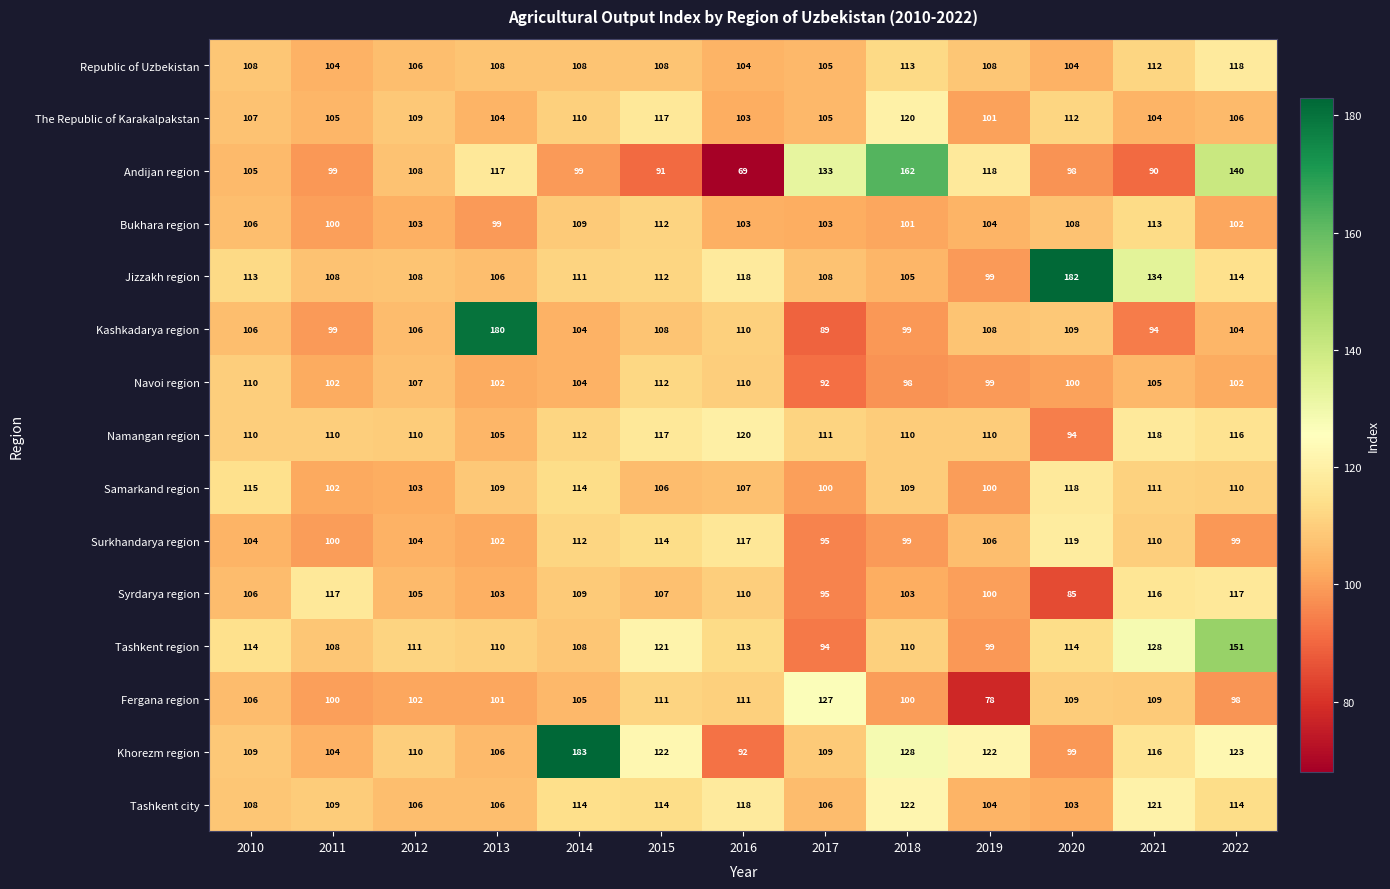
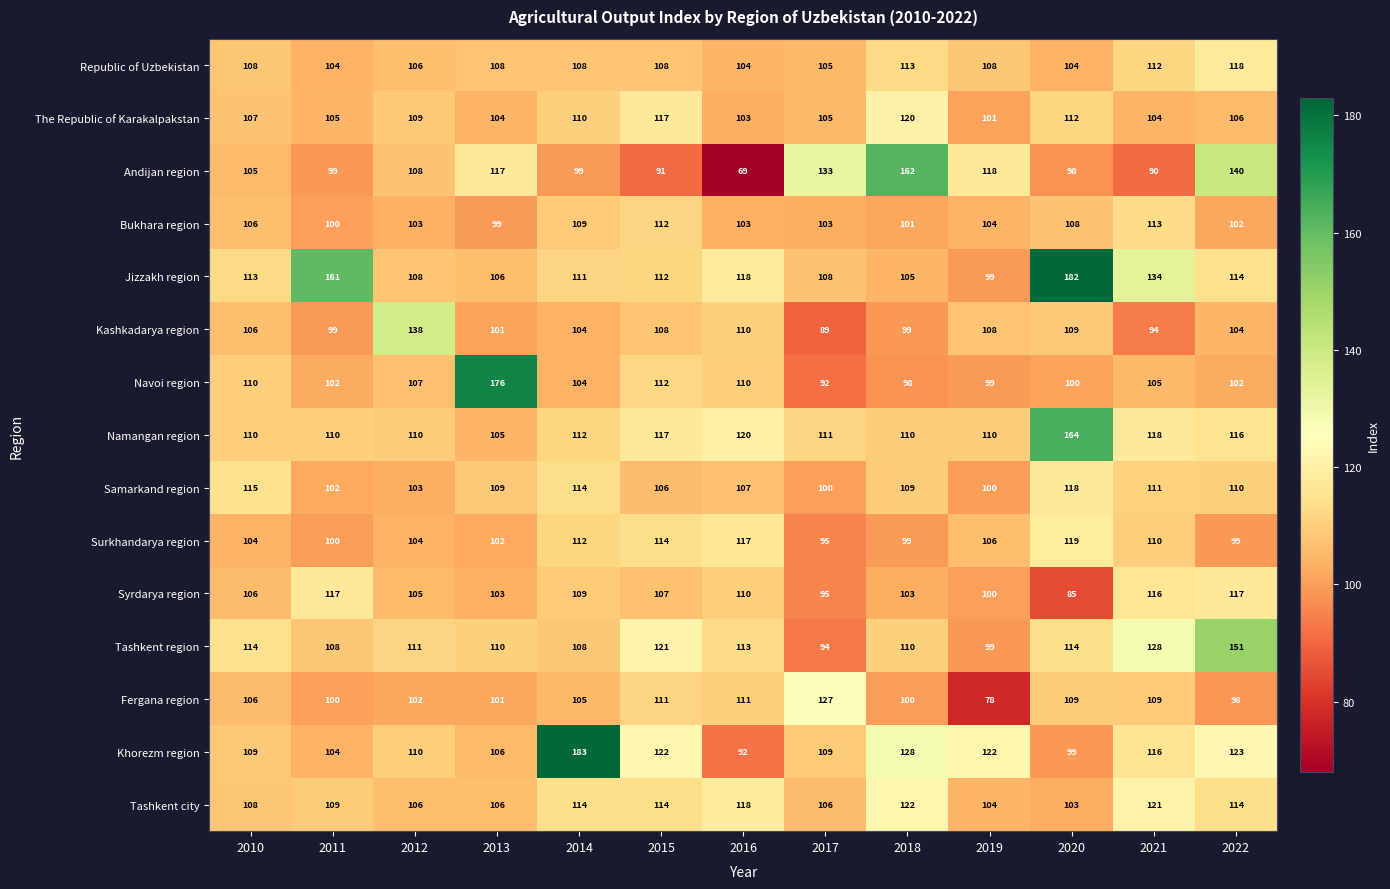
  {
    "Republic of Uzbekistan": {
      "2010": 108,
      "2011": 104,
      "2012": 106,
      "2013": 108,
      "2014": 108,
      "2015": 108,
      "2016": 104,
      "2017": 105,
      "2018": 113,
      "2019": 108,
      "2020": 104,
      "2021": 112,
      "2022": 118
    },
    "The Republic of Karakalpakstan": {
      "2010": 107,
      "2011": 105,
      "2012": 109,
      "2013": 104,
      "2014": 110,
      "2015": 117,
      "2016": 103,
      "2017": 105,
      "2018": 120,
      "2019": 101,
      "2020": 112,
      "2021": 104,
      "2022": 106
    },
    "Andijan region": {
      "2010": 105,
      "2011": 99,
      "2012": 108,
      "2013": 117,
      "2014": 99,
      "2015": 91,
      "2016": 69,
      "2017": 133,
      "2018": 162,
      "2019": 118,
      "2020": 98,
      "2021": 90,
      "2022": 140
    },
    "Bukhara region": {
      "2010": 106,
      "2011": 100,
      "2012": 103,
      "2013": 99,
      "2014": 109,
      "2015": 112,
      "2016": 103,
      "2017": 103,
      "2018": 101,
      "2019": 104,
      "2020": 108,
      "2021": 113,
      "2022": 102
    },
    "Jizzakh region": {
      "2010": 113,
-     "2011": 108,
+     "2011": 161,
      "2012": 108,
      "2013": 106,
      "2014": 111,
      "2015": 112,
      "2016": 118,
      "2017": 108,
      "2018": 105,
      "2019": 99,
      "2020": 182,
      "2021": 134,
      "2022": 114
    },
    "Kashkadarya region": {
      "2010": 106,
      "2011": 99,
-     "2012": 106,
-     "2013": 180,
+     "2012": 138,
+     "2013": 101,
      "2014": 104,
      "2015": 108,
      "2016": 110,
      "2017": 89,
      "2018": 99,
      "2019": 108,
      "2020": 109,
      "2021": 94,
      "2022": 104
    },
    "Navoi region": {
      "2010": 110,
      "2011": 102,
      "2012": 107,
-     "2013": 102,
+     "2013": 176,
      "2014": 104,
      "2015": 112,
      "2016": 110,
      "2017": 92,
      "2018": 98,
      "2019": 99,
      "2020": 100,
      "2021": 105,
      "2022": 102
    },
    "Namangan region": {
      "2010": 110,
      "2011": 110,
      "2012": 110,
      "2013": 105,
      "2014": 112,
      "2015": 117,
      "2016": 120,
      "2017": 111,
      "2018": 110,
      "2019": 110,
-     "2020": 94,
+     "2020": 164,
      "2021": 118,
      "2022": 116
    },
    "Samarkand region": {
      "2010": 115,
      "2011": 102,
      "2012": 103,
      "2013": 109,
      "2014": 114,
      "2015": 106,
      "2016": 107,
      "2017": 100,
      "2018": 109,
      "2019": 100,
      "2020": 118,
      "2021": 111,
      "2022": 110
    },
    "Surkhandarya region": {
      "2010": 104,
      "2011": 100,
      "2012": 104,
      "2013": 102,
      "2014": 112,
      "2015": 114,
      "2016": 117,
      "2017": 95,
      "2018": 99,
      "2019": 106,
      "2020": 119,
      "2021": 110,
      "2022": 99
    },
    "Syrdarya region": {
      "2010": 106,
      "2011": 117,
      "2012": 105,
      "2013": 103,
      "2014": 109,
      "2015": 107,
      "2016": 110,
      "2017": 95,
      "2018": 103,
      "2019": 100,
      "2020": 85,
      "2021": 116,
      "2022": 117
    },
    "Tashkent region": {
      "2010": 114,
      "2011": 108,
      "2012": 111,
      "2013": 110,
      "2014": 108,
      "2015": 121,
      "2016": 113,
      "2017": 94,
      "2018": 110,
      "2019": 99,
      "2020": 114,
      "2021": 128,
      "2022": 151
    },
    "Fergana region": {
      "2010": 106,
      "2011": 100,
      "2012": 102,
      "2013": 101,
      "2014": 105,
      "2015": 111,
      "2016": 111,
      "2017": 127,
      "2018": 100,
      "2019": 78,
      "2020": 109,
      "2021": 109,
      "2022": 98
    },
    "Khorezm region": {
      "2010": 109,
      "2011": 104,
      "2012": 110,
      "2013": 106,
      "2014": 183,
      "2015": 122,
      "2016": 92,
      "2017": 109,
      "2018": 128,
      "2019": 122,
      "2020": 99,
      "2021": 116,
      "2022": 123
    },
    "Tashkent city": {
      "2010": 108,
      "2011": 109,
      "2012": 106,
      "2013": 106,
      "2014": 114,
      "2015": 114,
      "2016": 118,
      "2017": 106,
      "2018": 122,
      "2019": 104,
      "2020": 103,
      "2021": 121,
      "2022": 114
    }
  }
